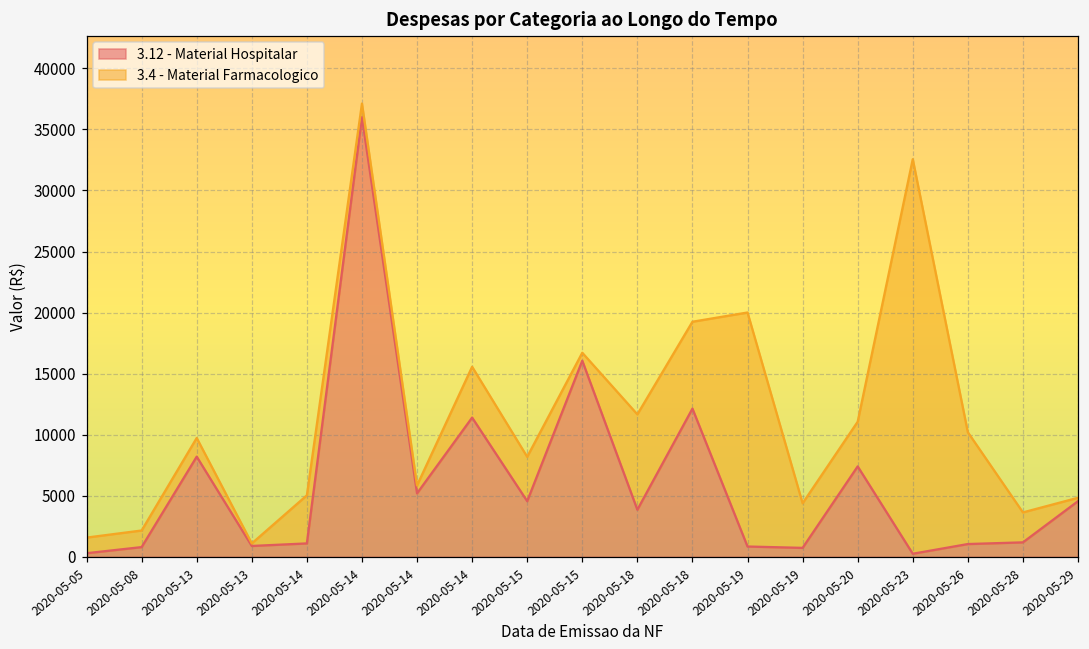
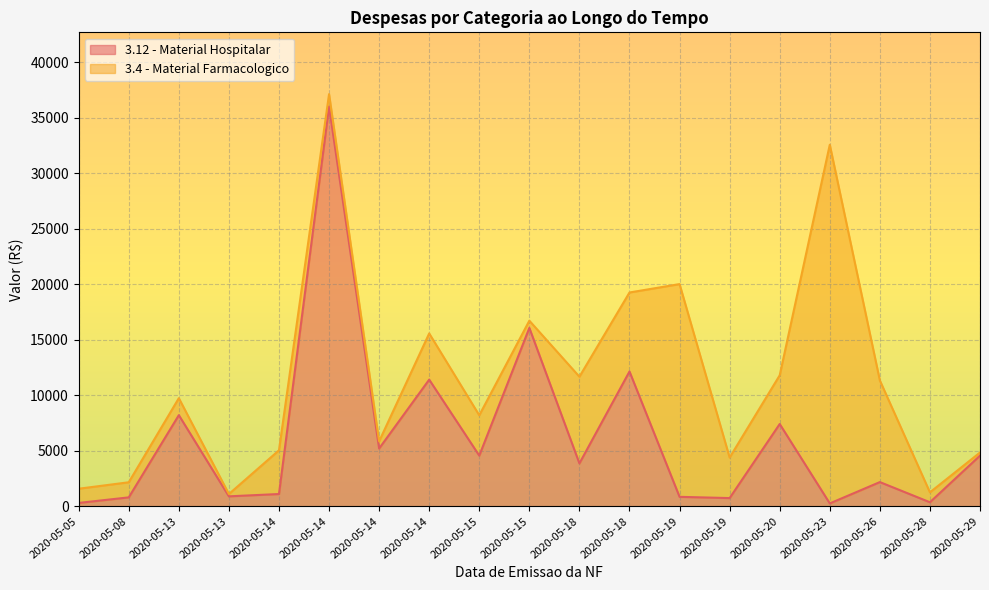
  {
    "3.12 - Material Hospitalar": {
      "2020-05-05": 300,
      "2020-05-08": 800,
      "2020-05-20": 7400,
      "2020-05-23": 300,
-     "2020-05-26": 1100,
-     "2020-05-28": 1200,
+     "2020-05-26": 2200,
+     "2020-05-28": 400,
      "2020-05-29": 4600
    },
    "3.4 - Material Farmacologico": {
      "2020-05-05": 1300,
      "2020-05-08": 1400,
-     "2020-05-20": 3700,
+     "2020-05-20": 4400,
      "2020-05-23": 32300,
      "2020-05-26": 9200,
-     "2020-05-28": 2500,
+     "2020-05-28": 900,
      "2020-05-29": 300
    }
  }
